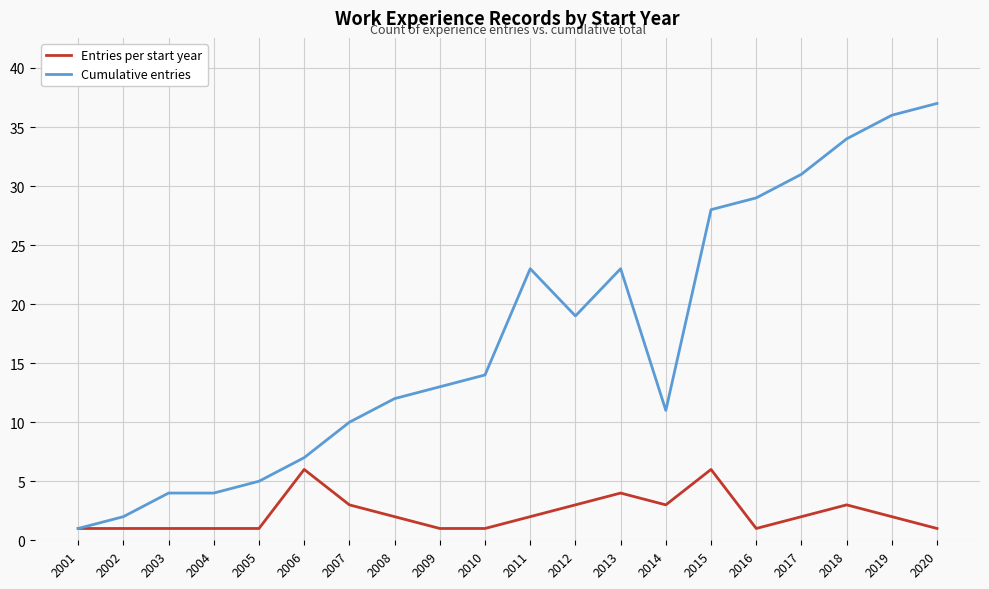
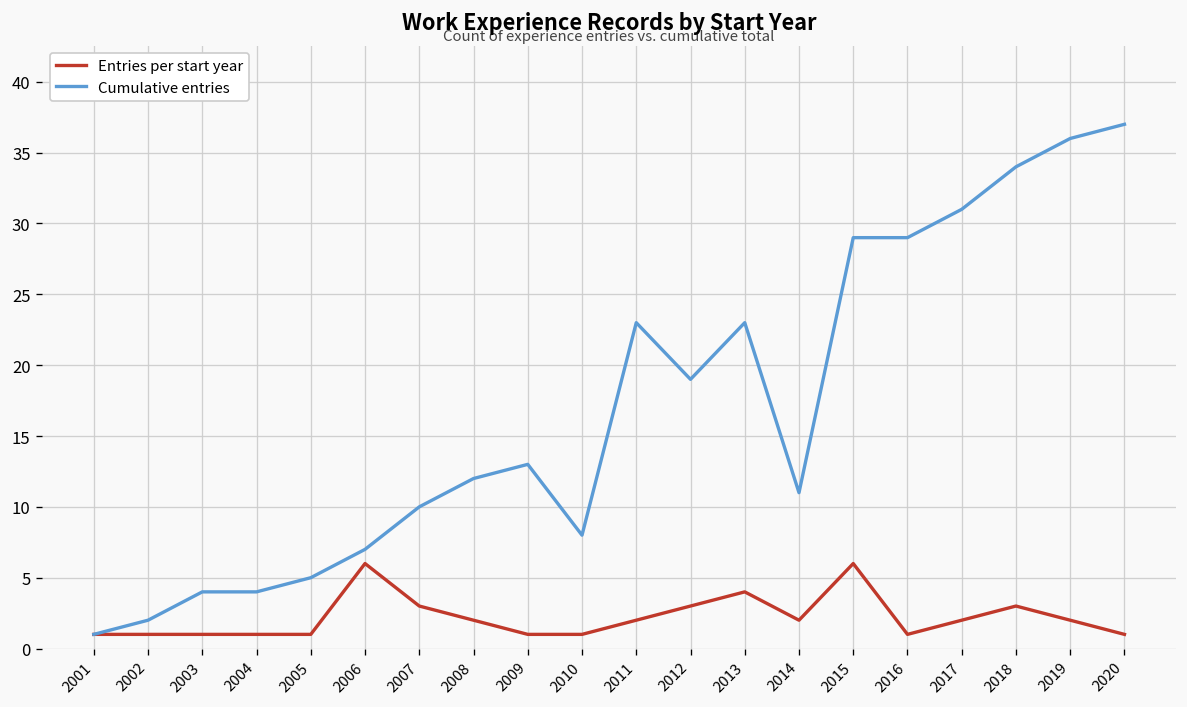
  {
    "Entries per start year": {
      "2002": 1,
      "2003": 1,
      "2004": 1,
      "2005": 1,
      "2006": 6,
      "2007": 3,
      "2008": 2,
      "2009": 1,
      "2010": 1,
      "2011": 2,
      "2012": 3,
      "2013": 4,
-     "2014": 3,
+     "2014": 2,
      "2015": 6,
      "2016": 1,
      "2017": 2,
      "2018": 3,
      "2019": 2,
      "2020": 1
    },
    "Cumulative entries": {
      "2002": 2,
      "2003": 4,
      "2004": 4,
      "2005": 5,
      "2006": 7,
      "2007": 10,
      "2008": 12,
      "2009": 13,
-     "2010": 14,
+     "2010": 8,
      "2011": 23,
      "2012": 19,
      "2013": 23,
      "2014": 11,
-     "2015": 28,
+     "2015": 29,
      "2016": 29,
      "2017": 31,
      "2018": 34,
      "2019": 36,
      "2020": 37
    }
  }
